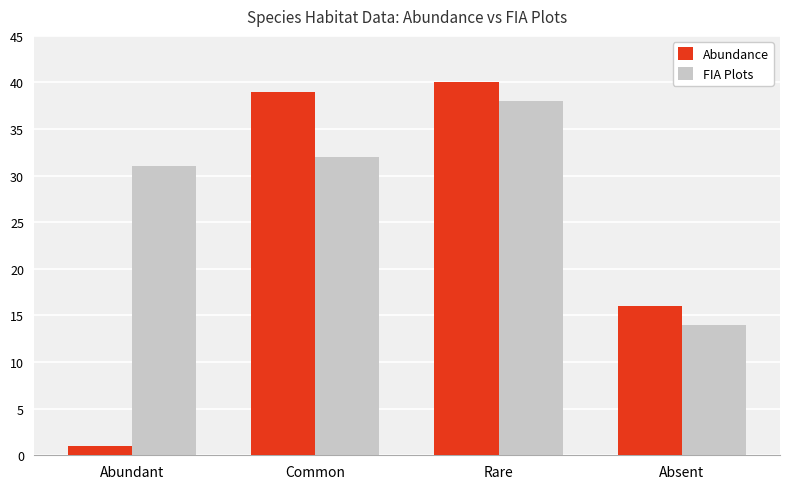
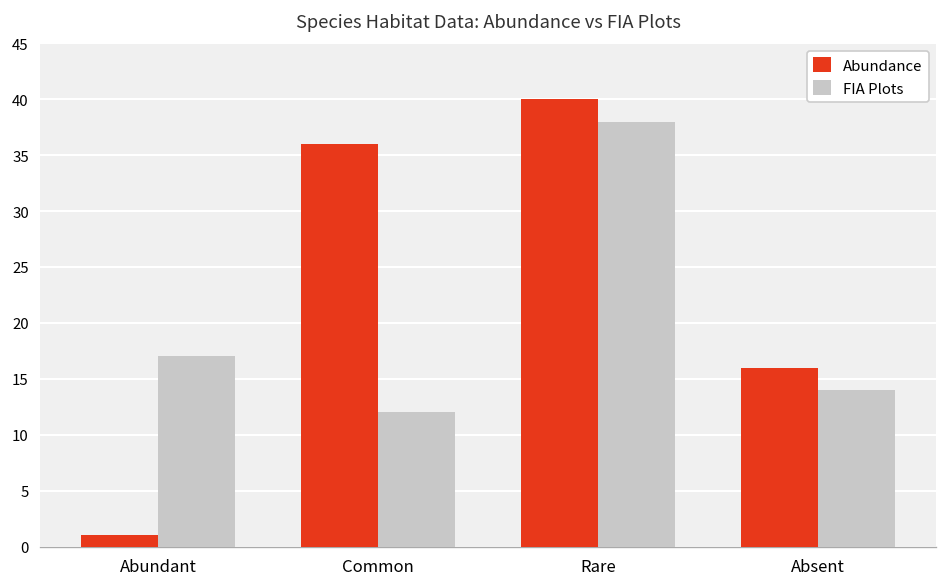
  {
    "Abundance": {
      "Abundant": 1,
-     "Common": 39,
+     "Common": 36,
      "Rare": 40,
      "Absent": 16
    },
    "FIA Plots": {
-     "Abundant": 31,
-     "Common": 32,
+     "Abundant": 17,
+     "Common": 12,
      "Rare": 38,
      "Absent": 14
    }
  }
